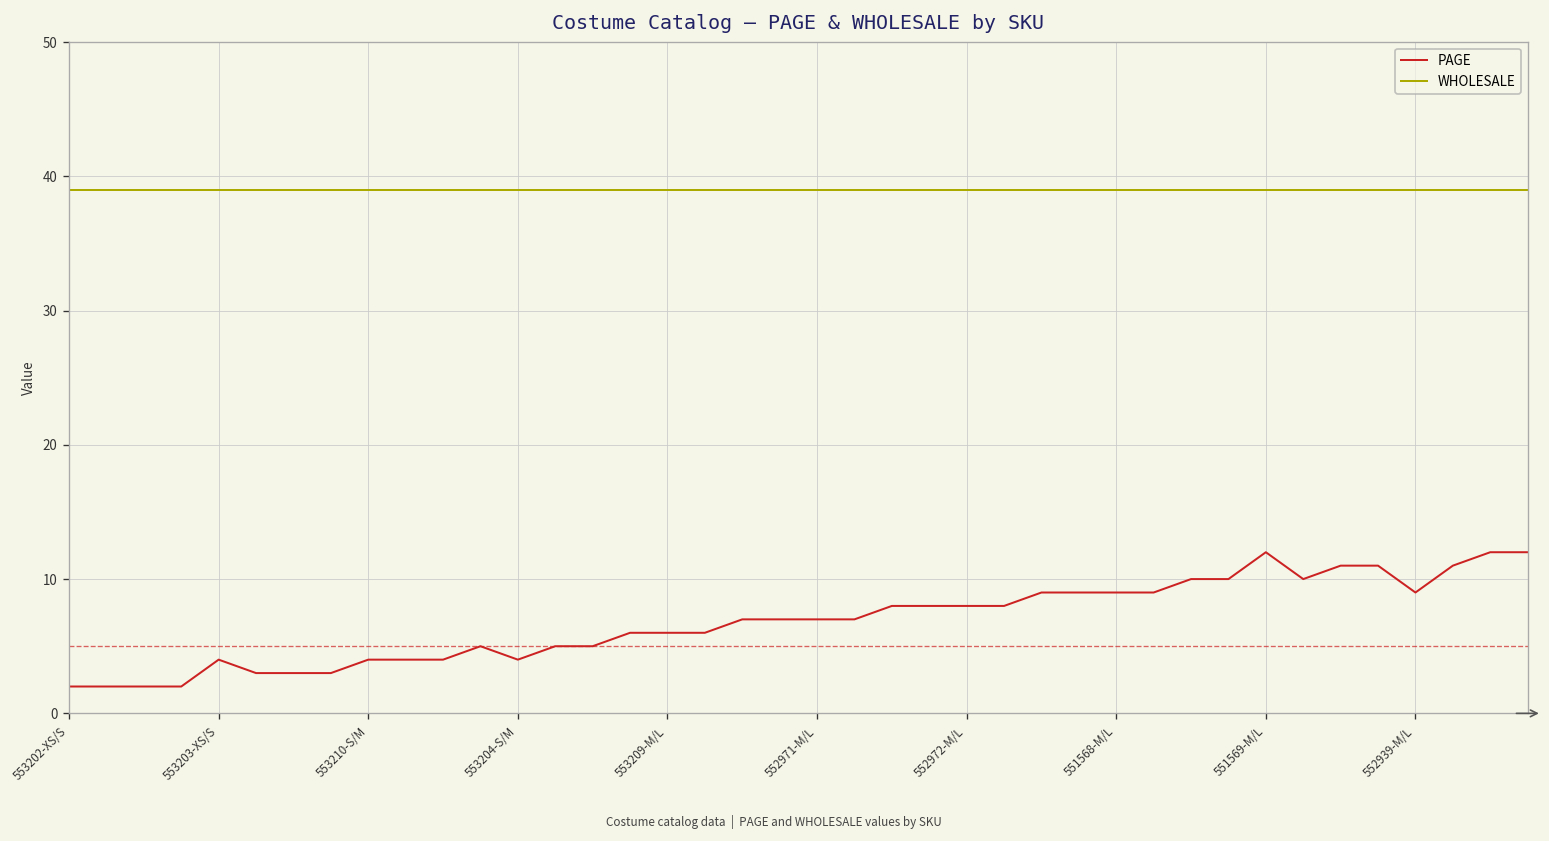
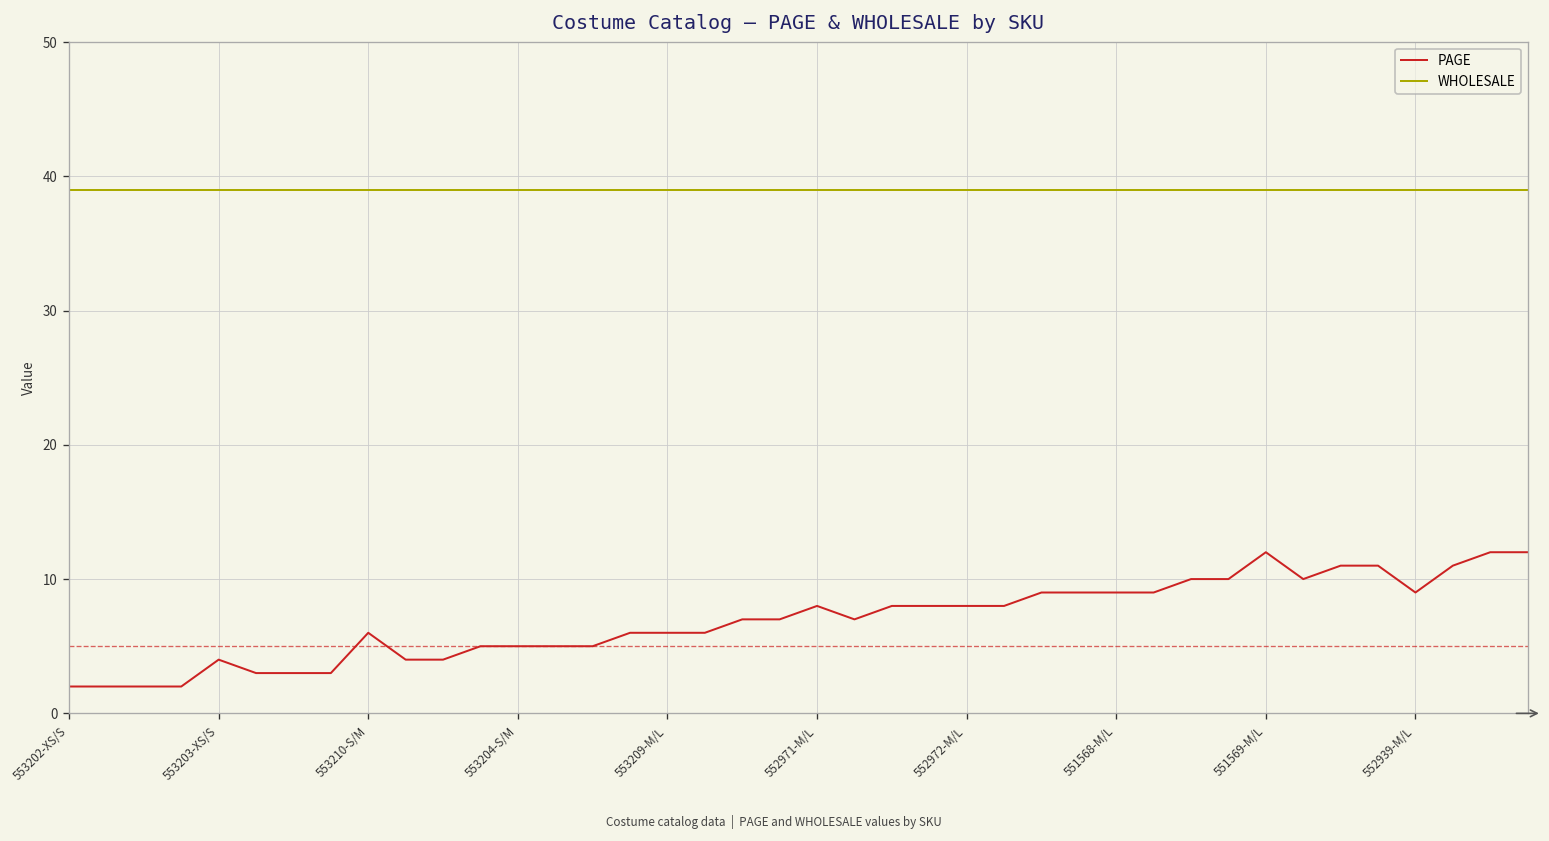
  {
    "PAGE": {
      "553202-XS/S": 2,
      "553203-XS/S": 4,
-     "553210-S/M": 4,
-     "553204-S/M": 4,
+     "553210-S/M": 6,
+     "553204-S/M": 5,
      "553209-M/L": 6,
-     "552971-M/L": 7,
+     "552971-M/L": 8,
      "552972-M/L": 8,
      "551568-M/L": 9,
      "551569-M/L": 12,
      "552939-M/L": 9
    },
    "WHOLESALE": {
      "553202-XS/S": 39,
      "553203-XS/S": 39,
      "553210-S/M": 39,
      "553204-S/M": 39,
      "553209-M/L": 39,
      "552971-M/L": 39,
      "552972-M/L": 39,
      "551568-M/L": 39,
      "551569-M/L": 39,
      "552939-M/L": 39
    }
  }
